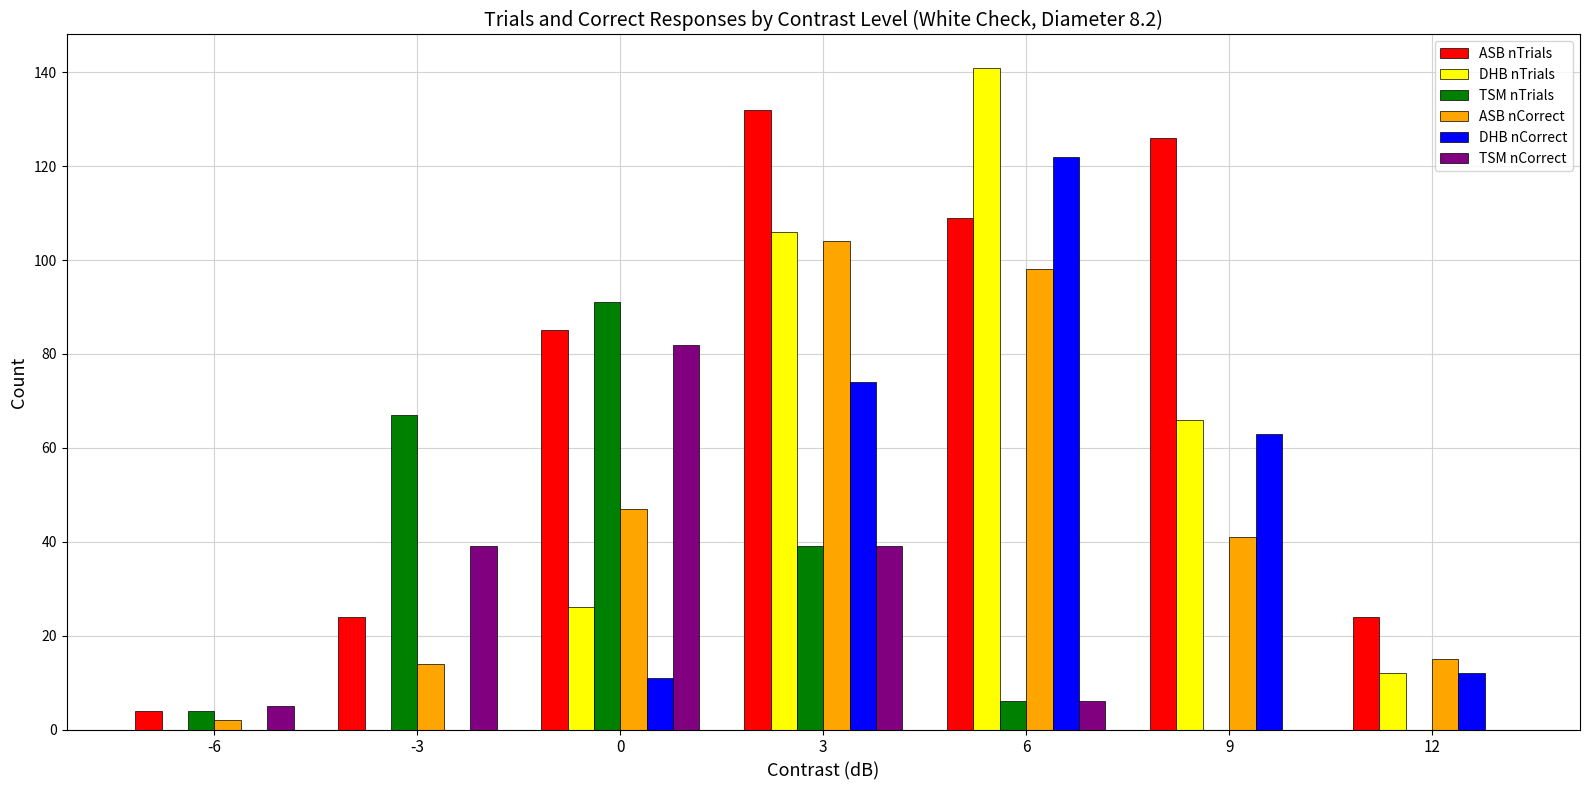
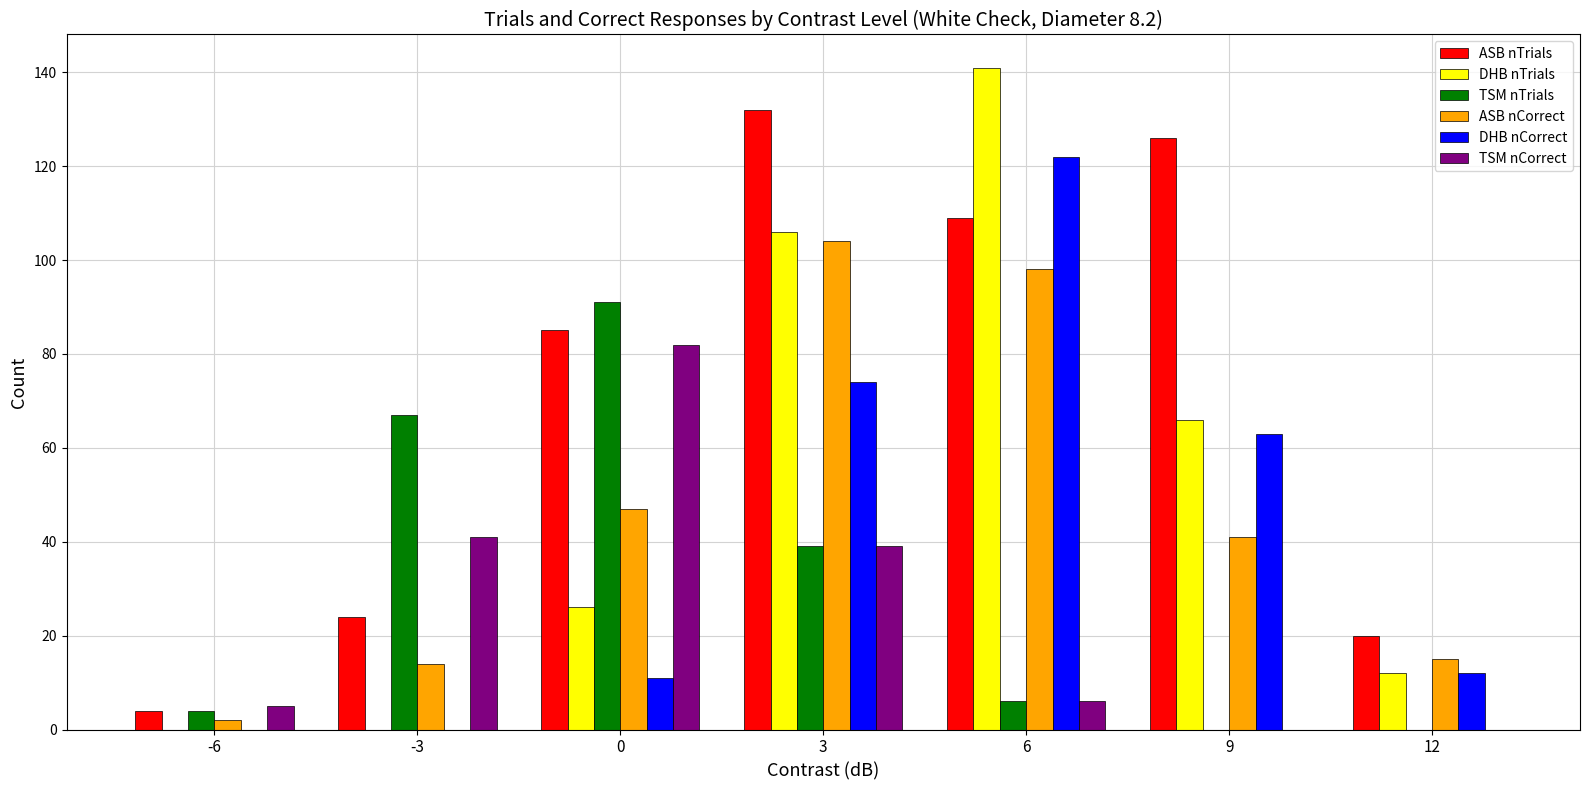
  {
    "ASB nTrials": {
      "-6": 4,
      "-3": 24,
      "0": 85,
      "3": 132,
      "6": 109,
      "9": 126,
-     "12": 24
+     "12": 20
    },
    "DHB nTrials": {
      "-6": 0,
      "-3": 0,
      "0": 26,
      "3": 106,
      "6": 141,
      "9": 66,
      "12": 12
    },
    "TSM nTrials": {
      "-6": 4,
      "-3": 67,
      "0": 91,
      "3": 39,
      "6": 6,
      "9": 0,
      "12": 0
    },
    "ASB nCorrect": {
      "-6": 2,
      "-3": 14,
      "0": 47,
      "3": 104,
      "6": 98,
      "9": 41,
      "12": 15
    },
    "DHB nCorrect": {
      "-6": 0,
      "-3": 0,
      "0": 11,
      "3": 74,
      "6": 122,
      "9": 63,
      "12": 12
    },
    "TSM nCorrect": {
      "-6": 5,
-     "-3": 39,
+     "-3": 41,
      "0": 82,
      "3": 39,
      "6": 6,
      "9": 0,
      "12": 0
    }
  }
